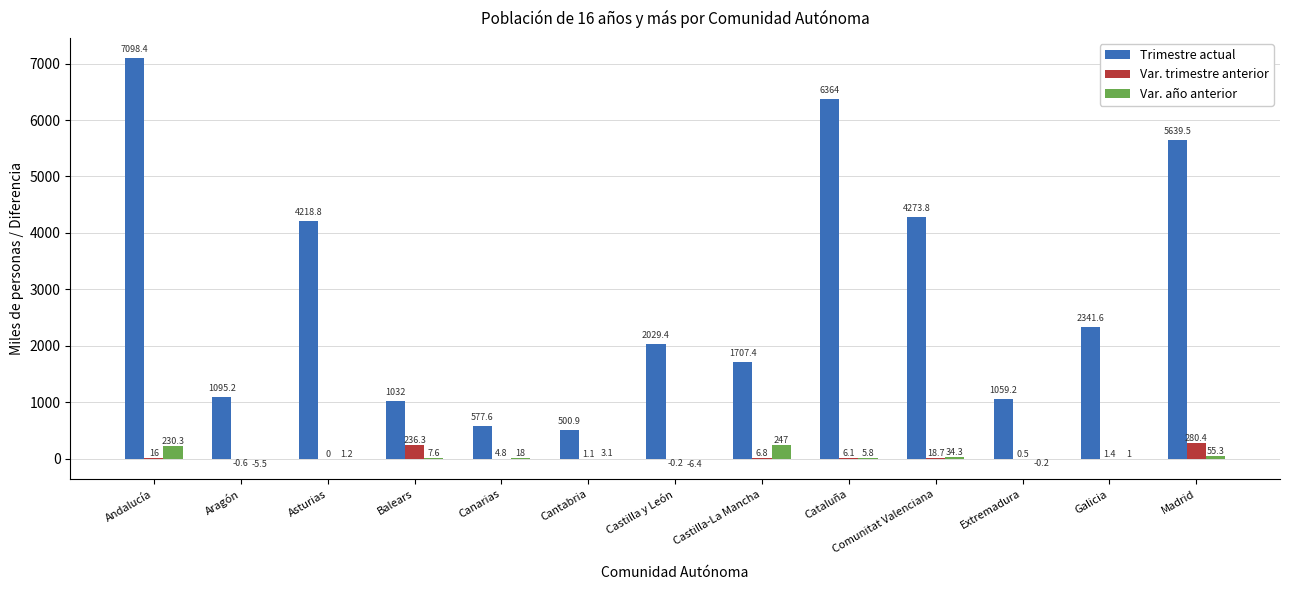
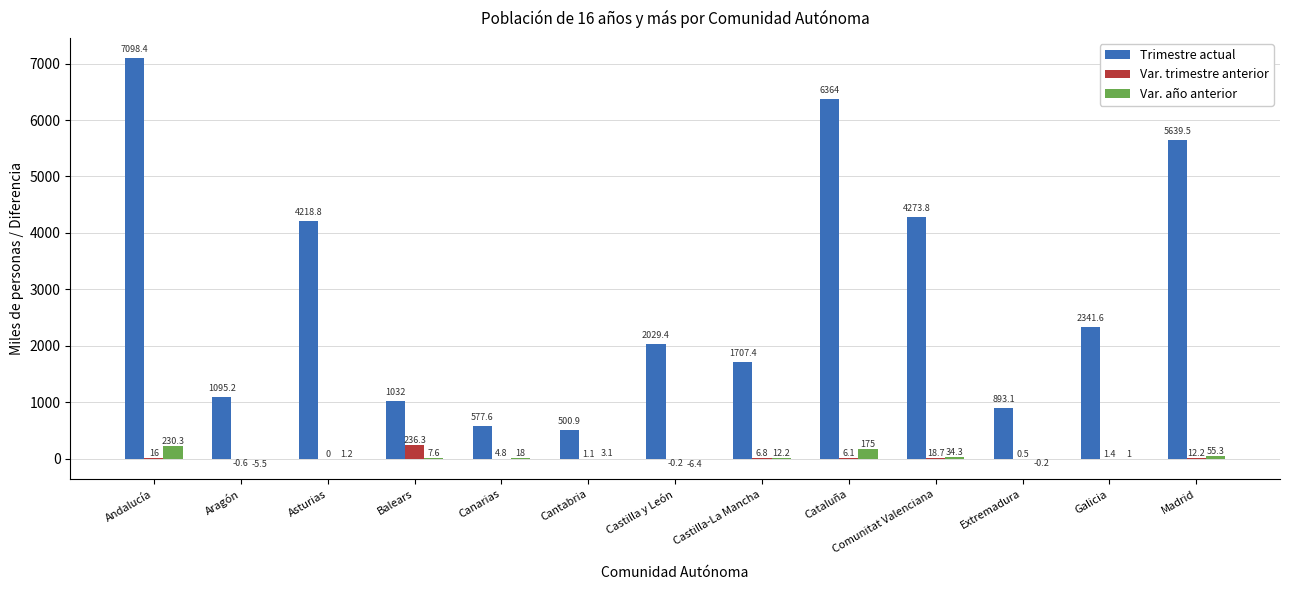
  {
    "Trimestre actual": {
      "Andalucía": 7098.4,
      "Aragón": 1095.2,
      "Asturias": 4218.8,
      "Balears": 1032,
      "Canarias": 577.6,
      "Cantabria": 500.9,
      "Castilla y León": 2029.4,
      "Castilla-La Mancha": 1707.4,
      "Cataluña": 6364,
      "Comunitat Valenciana": 4273.8,
-     "Extremadura": 1059.2,
+     "Extremadura": 893.1,
      "Galicia": 2341.6,
      "Madrid": 5639.5
    },
    "Var. trimestre anterior": {
      "Andalucía": 16,
      "Aragón": -0.6,
      "Asturias": 0,
      "Balears": 236.3,
      "Canarias": 4.8,
      "Cantabria": 1.1,
      "Castilla y León": -0.2,
      "Castilla-La Mancha": 6.8,
      "Cataluña": 6.1,
      "Comunitat Valenciana": 18.7,
      "Extremadura": 0.5,
      "Galicia": 1.4,
-     "Madrid": 280.4
+     "Madrid": 12.2
    },
    "Var. año anterior": {
      "Andalucía": 230.3,
      "Aragón": -5.5,
      "Asturias": 1.2,
      "Balears": 7.6,
      "Canarias": 18,
      "Cantabria": 3.1,
      "Castilla y León": -6.4,
-     "Castilla-La Mancha": 247,
-     "Cataluña": 5.8,
+     "Castilla-La Mancha": 12.2,
+     "Cataluña": 175,
      "Comunitat Valenciana": 34.3,
      "Extremadura": -0.2,
      "Galicia": 1,
      "Madrid": 55.3
    }
  }
